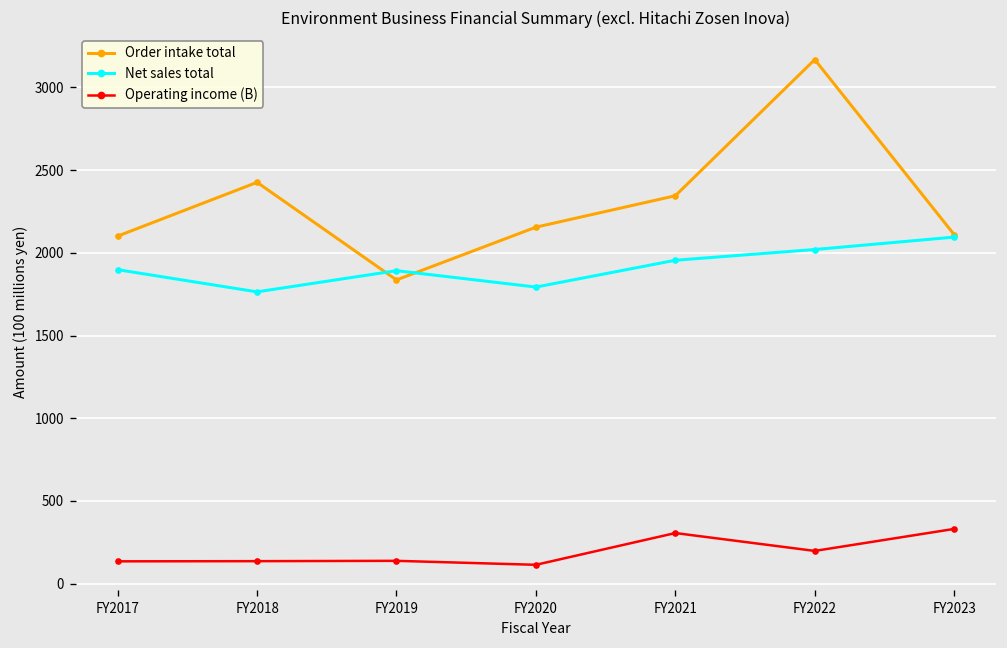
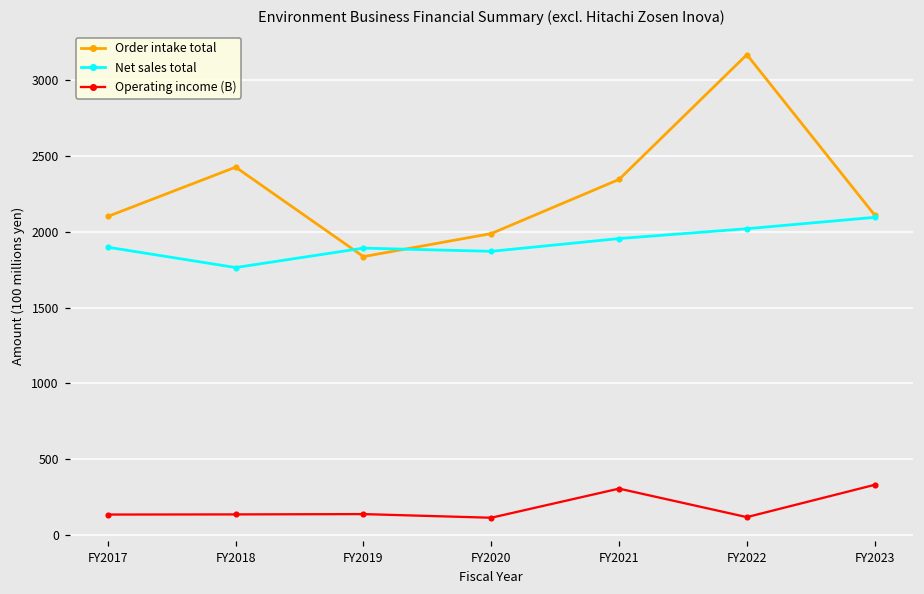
  {
    "Order intake total": {
      "FY2017": 2100,
      "FY2018": 2430,
      "FY2019": 1840,
-     "FY2020": 2160,
+     "FY2020": 1990,
      "FY2021": 2350,
      "FY2022": 3170
    },
    "Net sales total": {
      "FY2017": 1900,
      "FY2018": 1760,
      "FY2019": 1890,
-     "FY2020": 1790,
+     "FY2020": 1870,
      "FY2021": 1960,
      "FY2022": 2020
    },
    "Operating income (B)": {
      "FY2017": 140,
      "FY2018": 140,
      "FY2019": 140,
      "FY2020": 110,
      "FY2021": 310,
-     "FY2022": 200,
+     "FY2022": 120,
      "FY2023": 330
    }
  }
